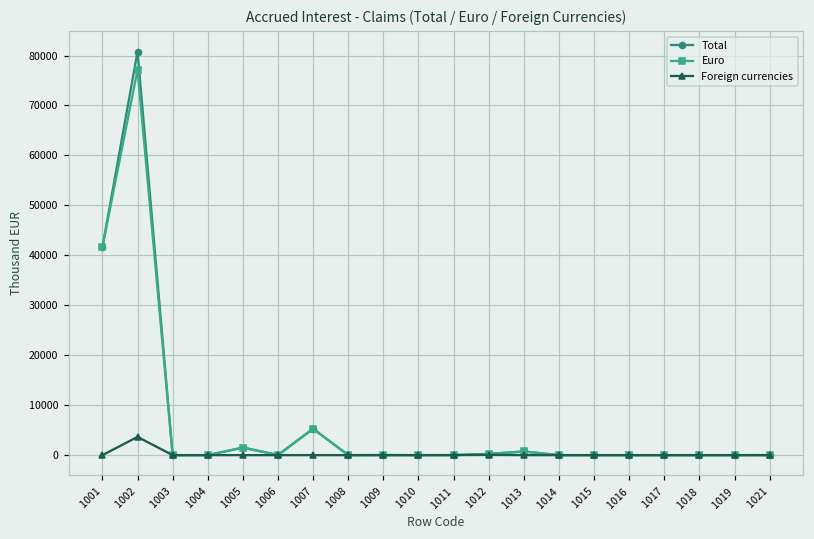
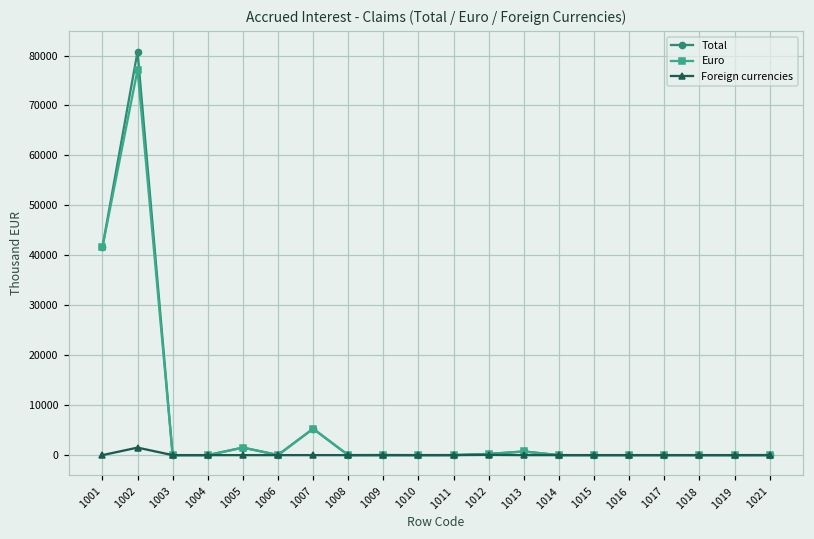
  {
    "Foreign currencies": {
      "1001": 0,
-     "1002": 4000,
+     "1002": 2000,
      "1005": 0,
      "1007": 0,
      "1013": 0
    }
  }
